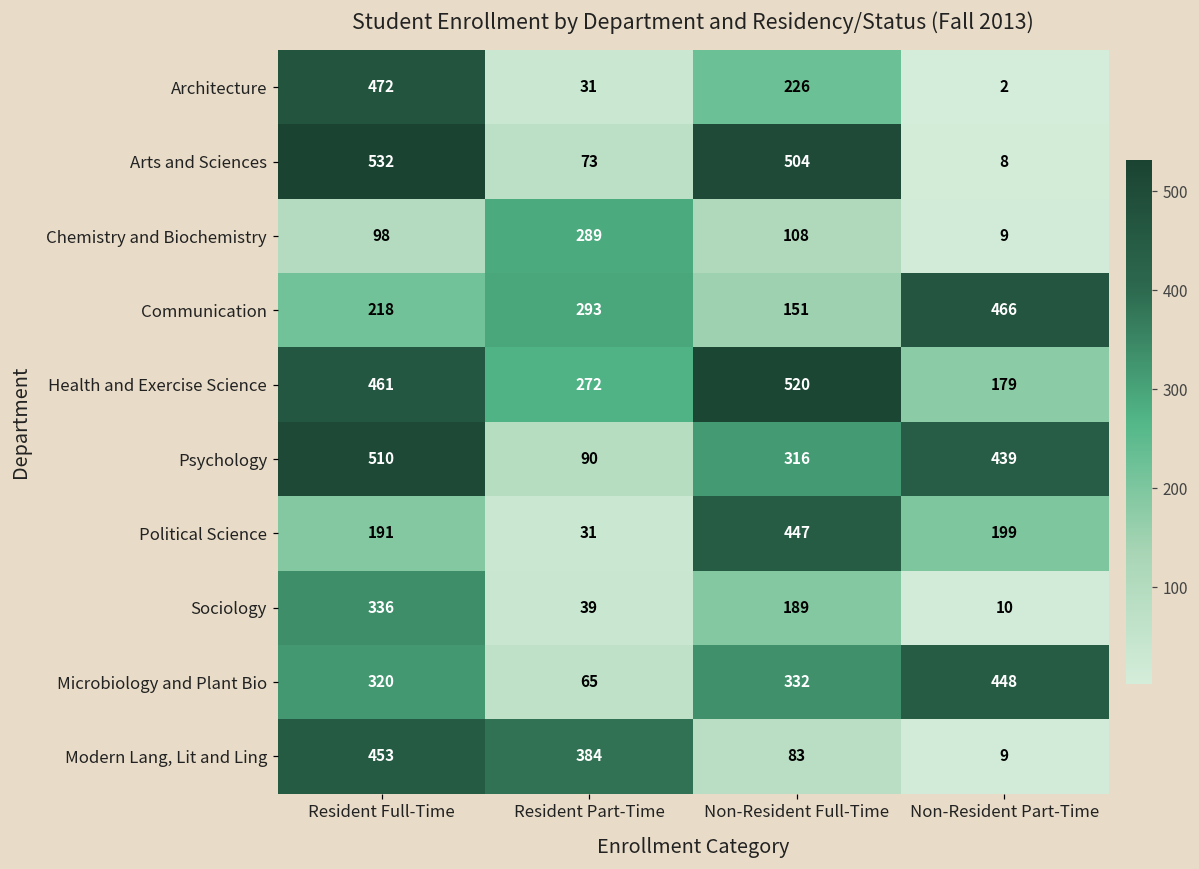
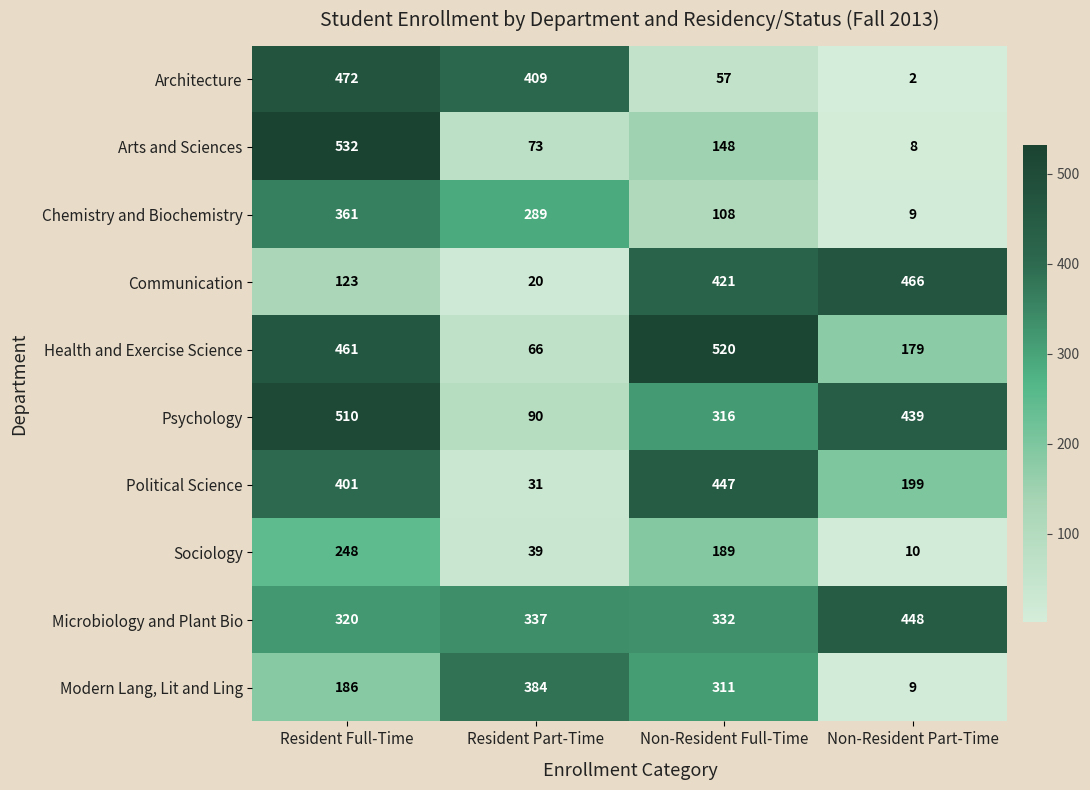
  {
    "Architecture": {
      "Resident Full-Time": 472,
-     "Resident Part-Time": 31,
-     "Non-Resident Full-Time": 226,
+     "Resident Part-Time": 409,
+     "Non-Resident Full-Time": 57,
      "Non-Resident Part-Time": 2
    },
    "Arts and Sciences": {
      "Resident Full-Time": 532,
      "Resident Part-Time": 73,
-     "Non-Resident Full-Time": 504,
+     "Non-Resident Full-Time": 148,
      "Non-Resident Part-Time": 8
    },
    "Chemistry and Biochemistry": {
-     "Resident Full-Time": 98,
+     "Resident Full-Time": 361,
      "Resident Part-Time": 289,
      "Non-Resident Full-Time": 108,
      "Non-Resident Part-Time": 9
    },
    "Communication": {
-     "Resident Full-Time": 218,
-     "Resident Part-Time": 293,
-     "Non-Resident Full-Time": 151,
+     "Resident Full-Time": 123,
+     "Resident Part-Time": 20,
+     "Non-Resident Full-Time": 421,
      "Non-Resident Part-Time": 466
    },
    "Health and Exercise Science": {
      "Resident Full-Time": 461,
-     "Resident Part-Time": 272,
+     "Resident Part-Time": 66,
      "Non-Resident Full-Time": 520,
      "Non-Resident Part-Time": 179
    },
    "Psychology": {
      "Resident Full-Time": 510,
      "Resident Part-Time": 90,
      "Non-Resident Full-Time": 316,
      "Non-Resident Part-Time": 439
    },
    "Political Science": {
-     "Resident Full-Time": 191,
+     "Resident Full-Time": 401,
      "Resident Part-Time": 31,
      "Non-Resident Full-Time": 447,
      "Non-Resident Part-Time": 199
    },
    "Sociology": {
-     "Resident Full-Time": 336,
+     "Resident Full-Time": 248,
      "Resident Part-Time": 39,
      "Non-Resident Full-Time": 189,
      "Non-Resident Part-Time": 10
    },
    "Microbiology and Plant Bio": {
      "Resident Full-Time": 320,
-     "Resident Part-Time": 65,
+     "Resident Part-Time": 337,
      "Non-Resident Full-Time": 332,
      "Non-Resident Part-Time": 448
    },
    "Modern Lang, Lit and Ling": {
-     "Resident Full-Time": 453,
+     "Resident Full-Time": 186,
      "Resident Part-Time": 384,
-     "Non-Resident Full-Time": 83,
+     "Non-Resident Full-Time": 311,
      "Non-Resident Part-Time": 9
    }
  }
